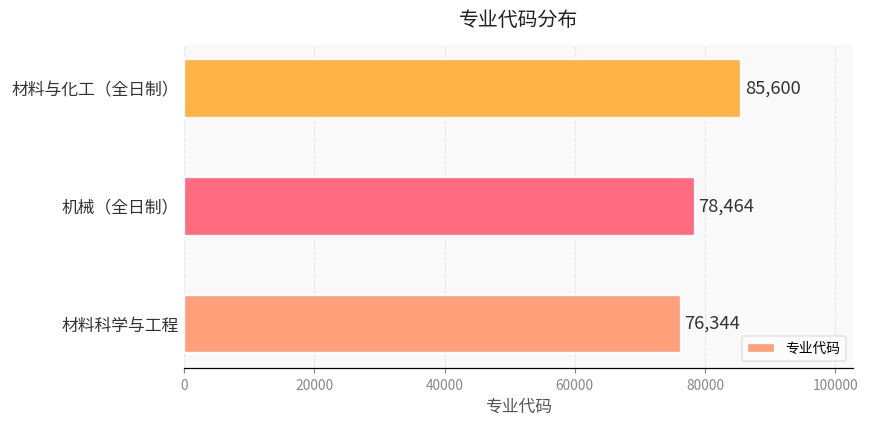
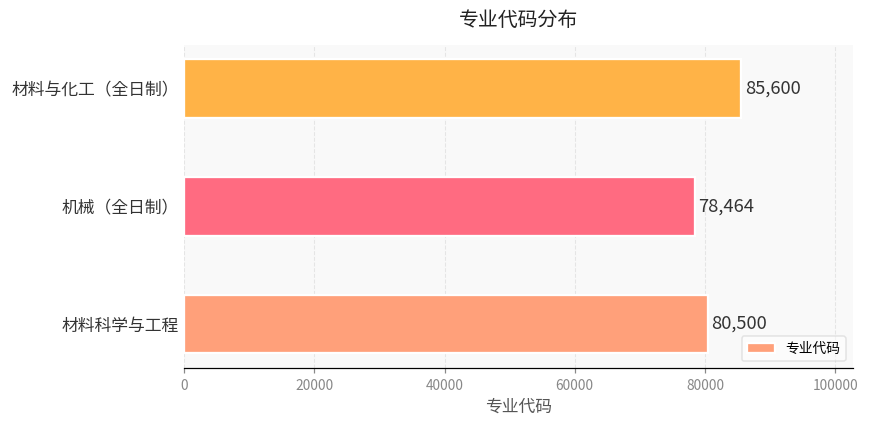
  {
    "材料与化工（全日制）": "85,600",
    "机械（全日制）": "78,464",
-   "材料科学与工程": "76,344"
+   "材料科学与工程": "80,500"
  }
